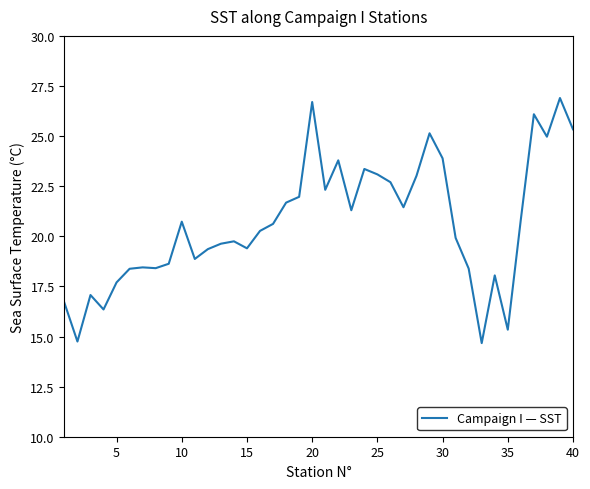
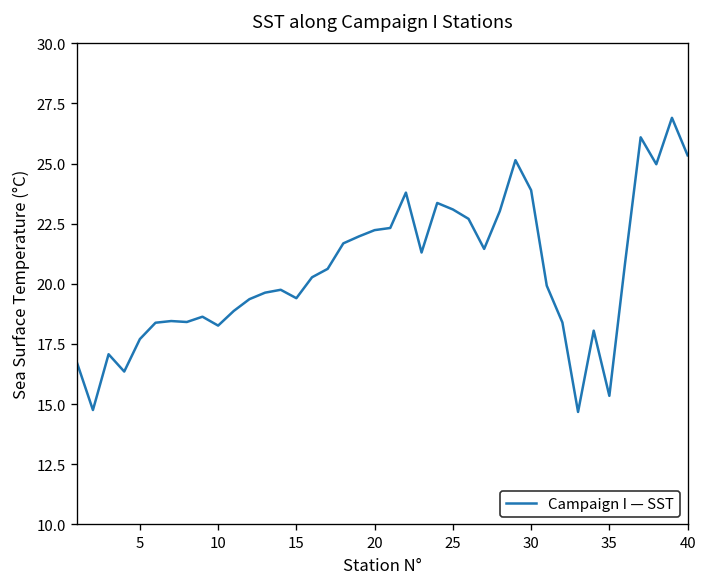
  {
    "5": 17.7,
-   "10": 20.7,
+   "10": 18.3,
    "15": 19.4,
-   "20": 26.7,
+   "20": 22.2,
    "25": 23.1,
    "30": 23.9,
    "35": 15.3,
    "40": 25.3
  }
